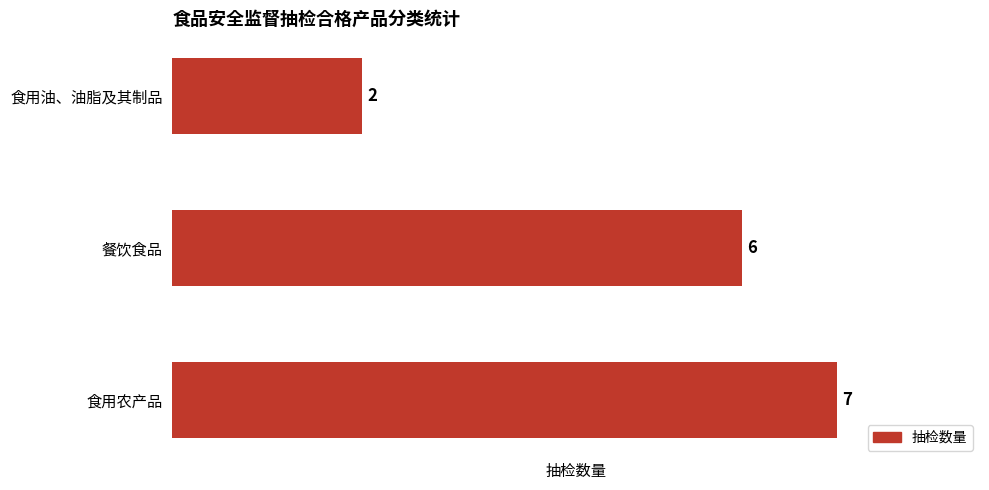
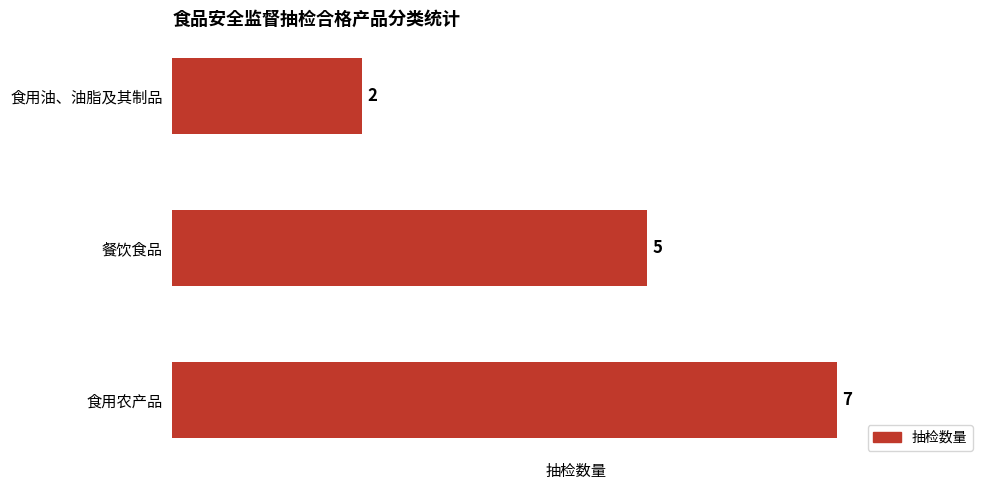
  {
    "食用油、油脂及其制品": 2,
-   "餐饮食品": 6,
+   "餐饮食品": 5,
    "食用农产品": 7
  }
